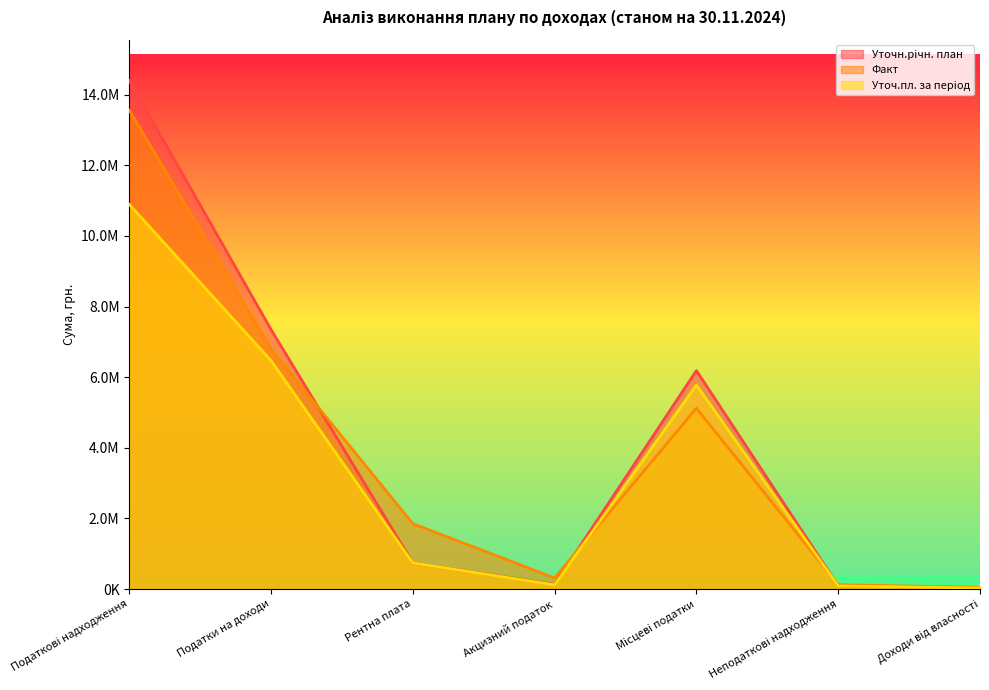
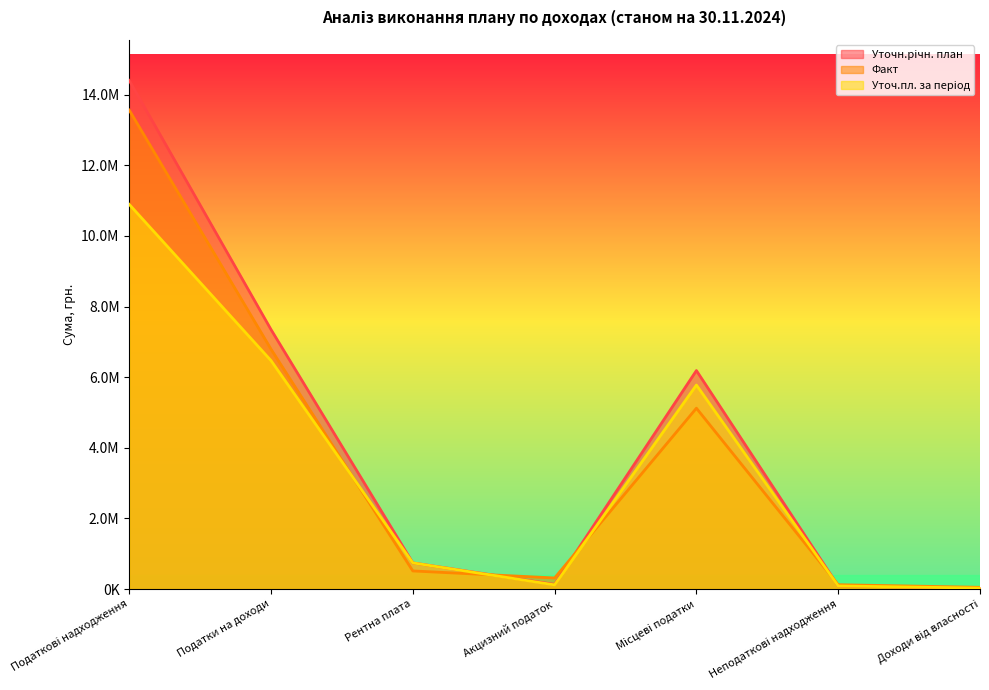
  {
    "Уточн.річн. план": {
      "Податкові надходження": 14400000,
      "Податки на доходи": 7300000,
      "Місцеві податки": 6200000
    },
    "Факт": {
      "Податкові надходження": 13600000,
      "Податки на доходи": 6800000,
-     "Рентна плата": 1900000,
+     "Рентна плата": 500000,
      "Місцеві податки": 5100000
    },
    "Уточ.пл. за період": {
      "Податкові надходження": 10900000,
      "Податки на доходи": 6500000,
      "Місцеві податки": 5800000
    }
  }
